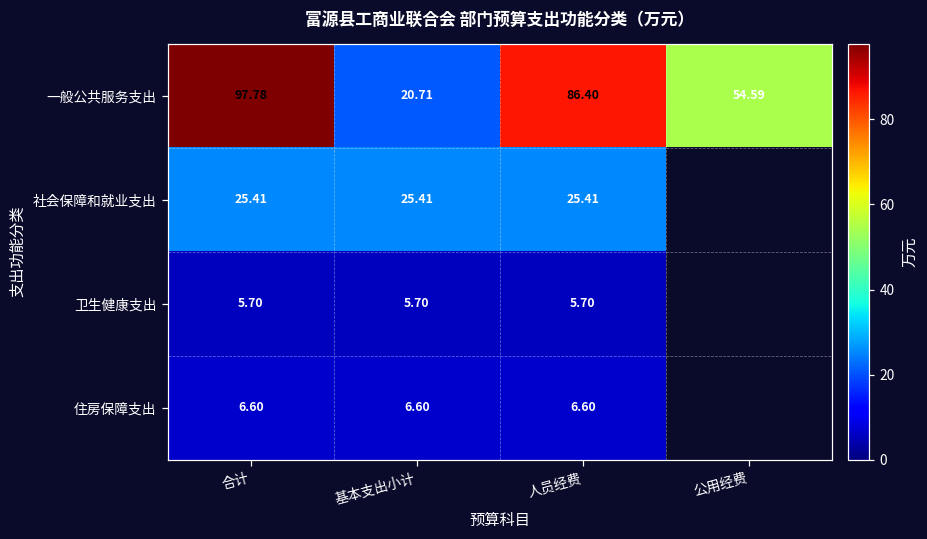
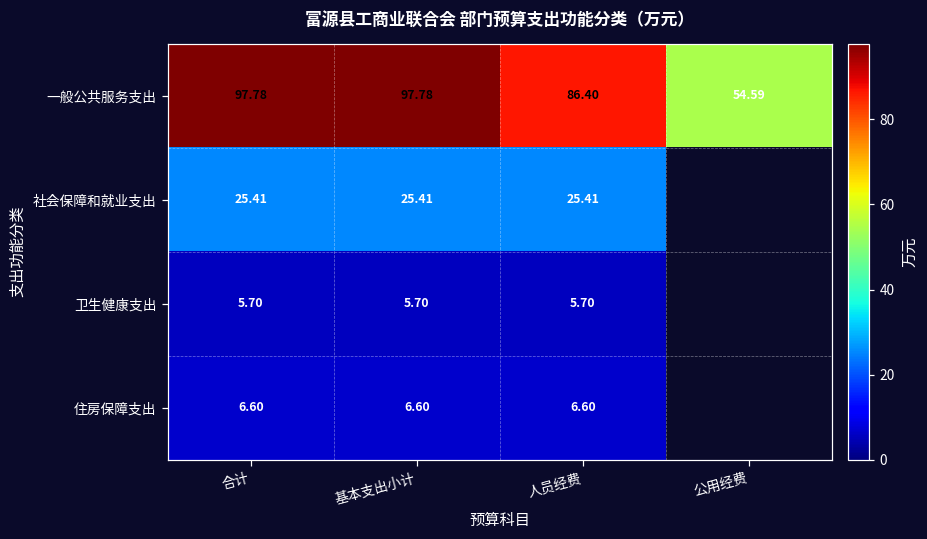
  {
    "一般公共服务支出": {
      "合计": 97.78,
-     "基本支出小计": 20.71,
+     "基本支出小计": 97.78,
      "人员经费": 86.40,
      "公用经费": 54.59
    },
    "社会保障和就业支出": {
      "合计": 25.41,
      "基本支出小计": 25.41,
      "人员经费": 25.41
    },
    "卫生健康支出": {
      "合计": 5.70,
      "基本支出小计": 5.70,
      "人员经费": 5.70
    },
    "住房保障支出": {
      "合计": 6.60,
      "基本支出小计": 6.60,
      "人员经费": 6.60
    }
  }
